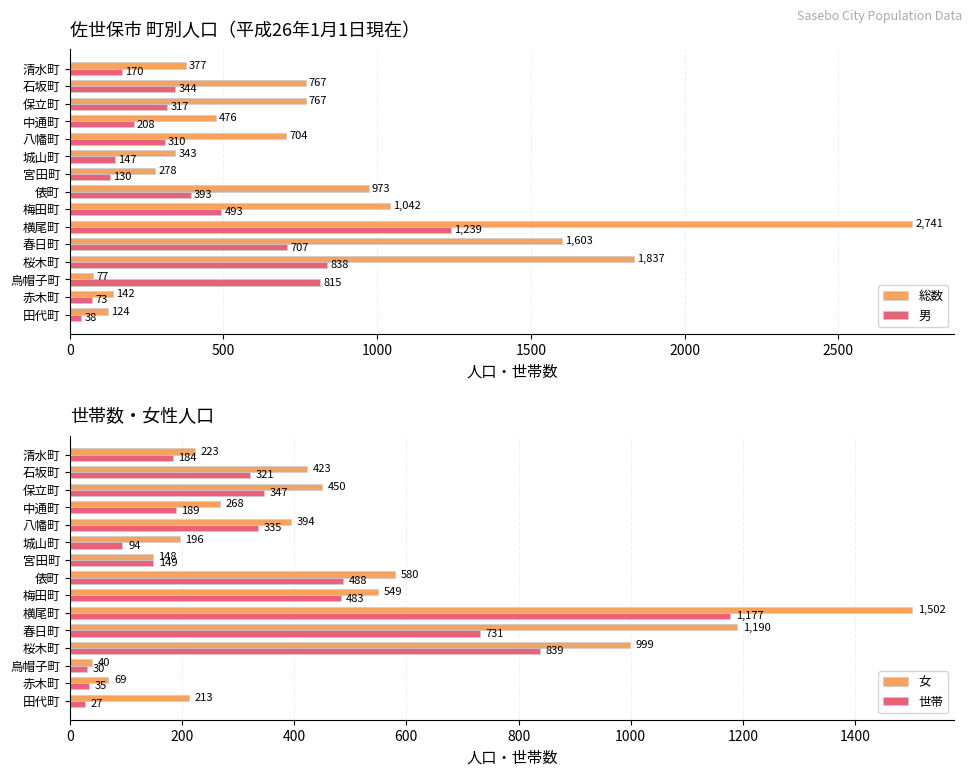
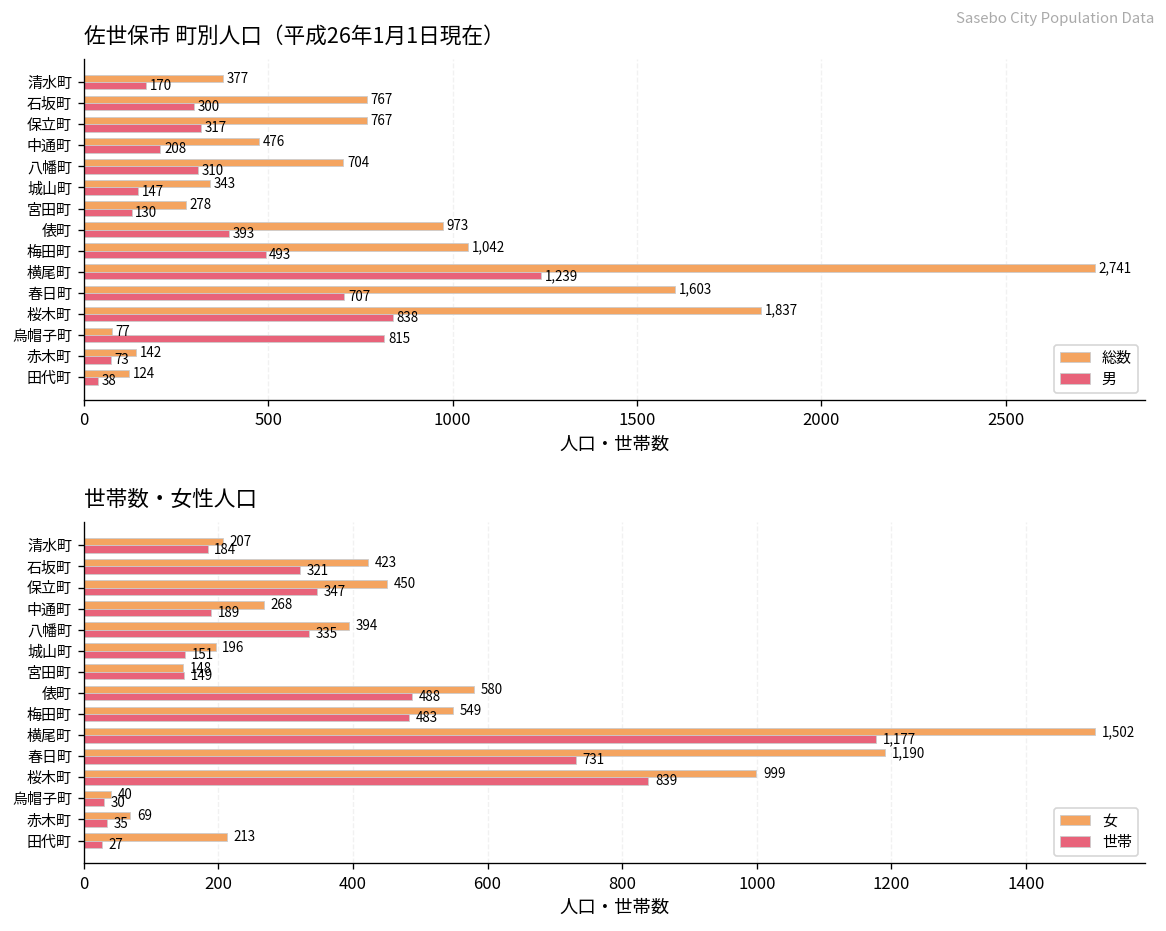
  {
    "佐世保市 町別人口（平成26年1月1日現在）": {
      "総数": {
        "清水町": "377",
        "石坂町": "767",
        "保立町": "767",
        "中通町": "476",
        "八幡町": "704",
        "城山町": "343",
        "宮田町": "278",
        "俵町": "973",
        "梅田町": "1,042",
        "横尾町": "2,741",
        "春日町": "1,603",
        "桜木町": "1,837",
        "烏帽子町": "77",
        "赤木町": "142",
        "田代町": "124"
      },
      "男": {
        "清水町": "170",
-       "石坂町": "344",
+       "石坂町": "300",
        "保立町": "317",
        "中通町": "208",
        "八幡町": "310",
        "城山町": "147",
        "宮田町": "130",
        "俵町": "393",
        "梅田町": "493",
        "横尾町": "1,239",
        "春日町": "707",
        "桜木町": "838",
        "烏帽子町": "815",
        "赤木町": "73",
        "田代町": "38"
      }
    },
    "世帯数・女性人口": {
      "女": {
-       "清水町": "223",
+       "清水町": "207",
        "石坂町": "423",
        "保立町": "450",
        "中通町": "268",
        "八幡町": "394",
        "城山町": "196",
        "俵町": "580",
        "梅田町": "549",
        "横尾町": "1,502",
        "春日町": "1,190",
        "桜木町": "999",
        "赤木町": "69",
        "田代町": "213"
      },
      "世帯": {
        "清水町": "184",
        "石坂町": "321",
        "保立町": "347",
        "中通町": "189",
        "八幡町": "335",
-       "城山町": "94",
+       "城山町": "151",
        "俵町": "488",
        "梅田町": "483",
        "横尾町": "1,177",
        "春日町": "731",
        "桜木町": "839",
        "赤木町": "35",
        "田代町": "27"
      }
    }
  }
